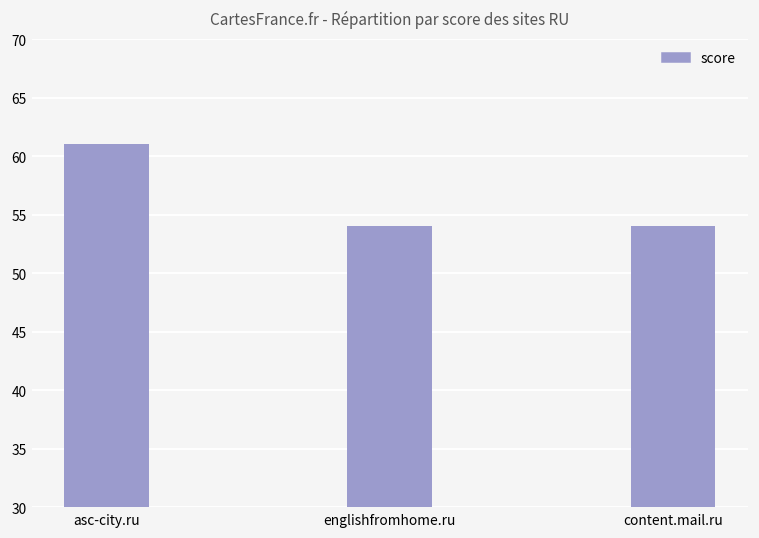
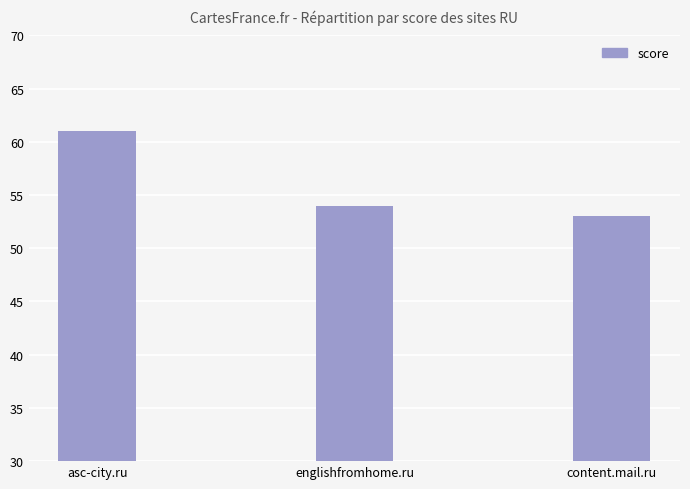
  {
    "asc-city.ru": 61,
    "englishfromhome.ru": 54,
-   "content.mail.ru": 54
+   "content.mail.ru": 53
  }
